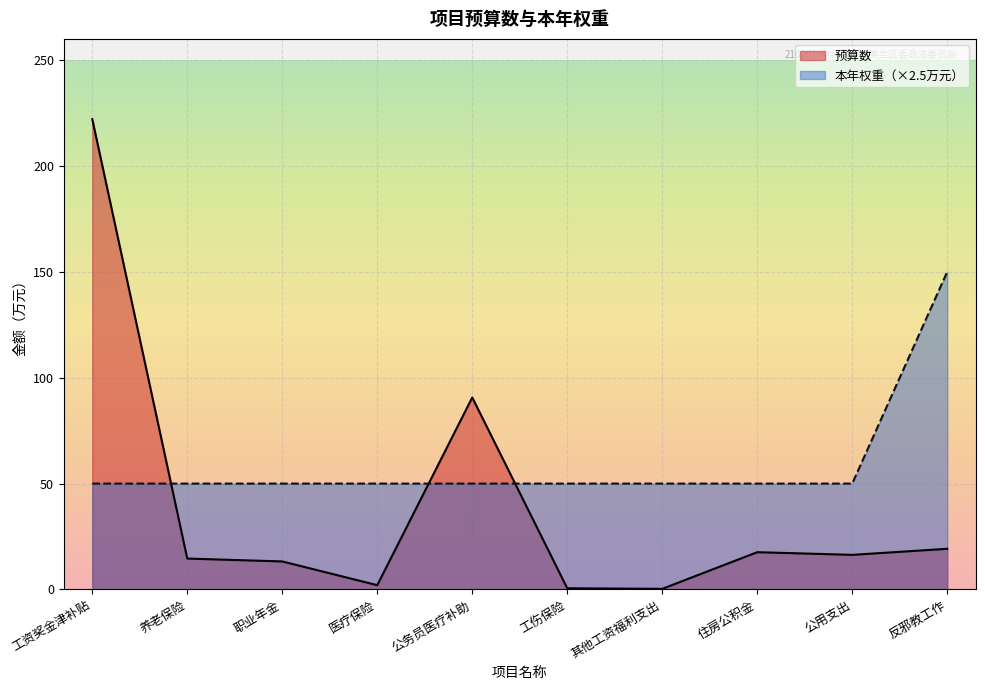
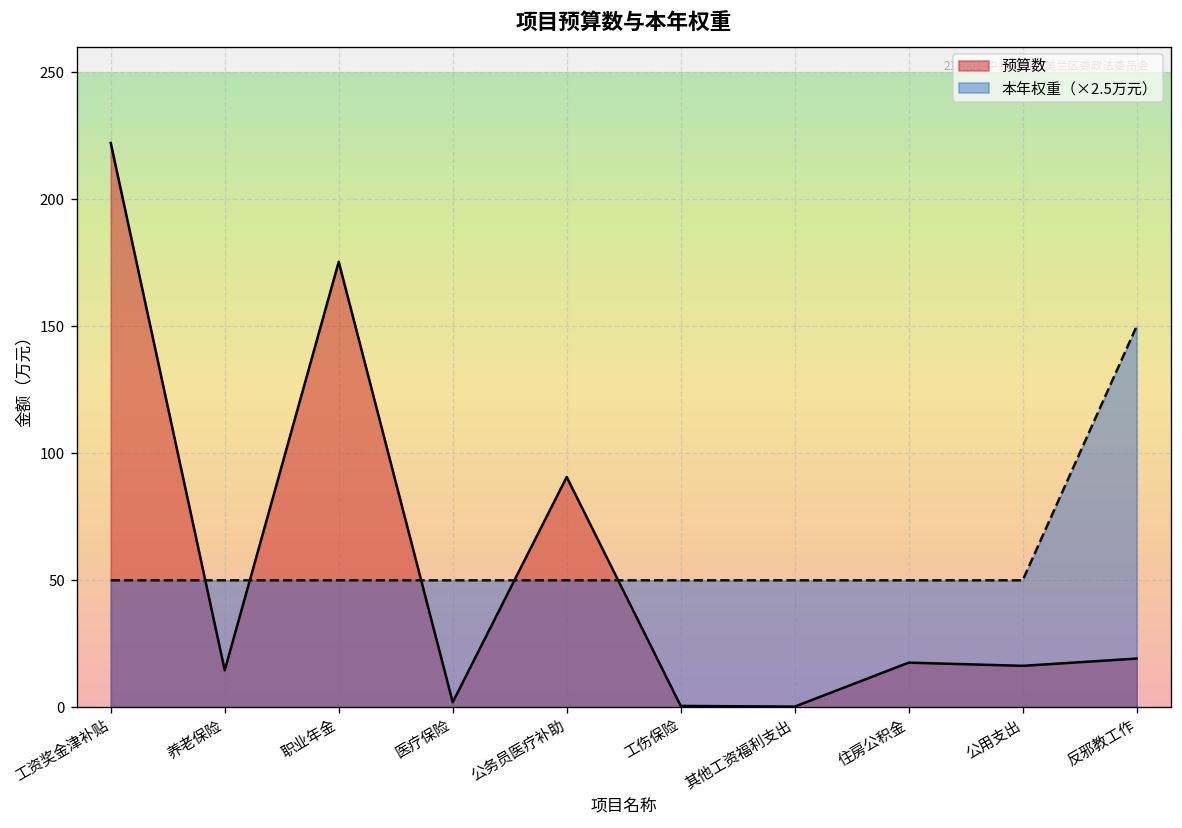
  {
    "预算数": {
      "工资奖金津补贴": 222,
      "养老保险": 15,
-     "职业年金": 13,
+     "职业年金": 175,
      "医疗保险": 2,
      "公务员医疗补助": 91,
      "工伤保险": 1,
      "其他工资福利支出": 0,
      "住房公积金": 18,
      "公用支出": 16,
      "反邪教工作": 19
    },
    "本年权重（×2.5万元）": {
      "工资奖金津补贴": 50,
      "养老保险": 50,
      "职业年金": 50,
      "医疗保险": 50,
      "公务员医疗补助": 50,
      "工伤保险": 50,
      "其他工资福利支出": 50,
      "住房公积金": 50,
      "公用支出": 50,
      "反邪教工作": 150
    }
  }
